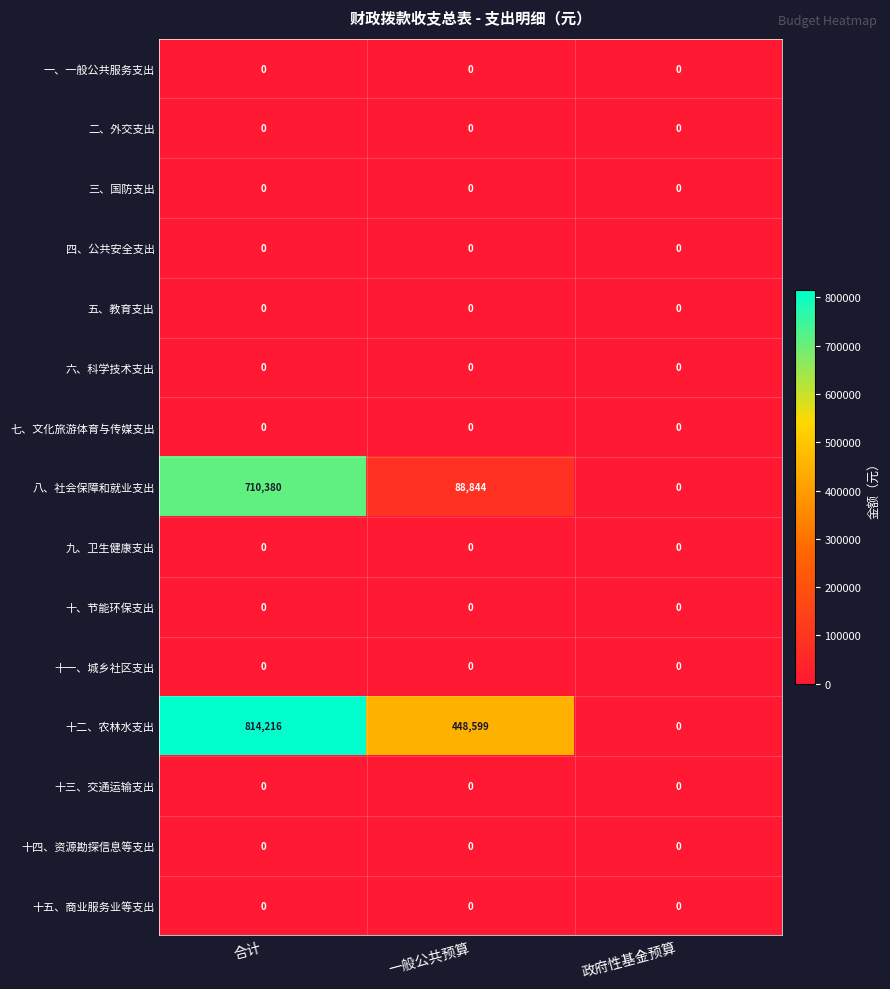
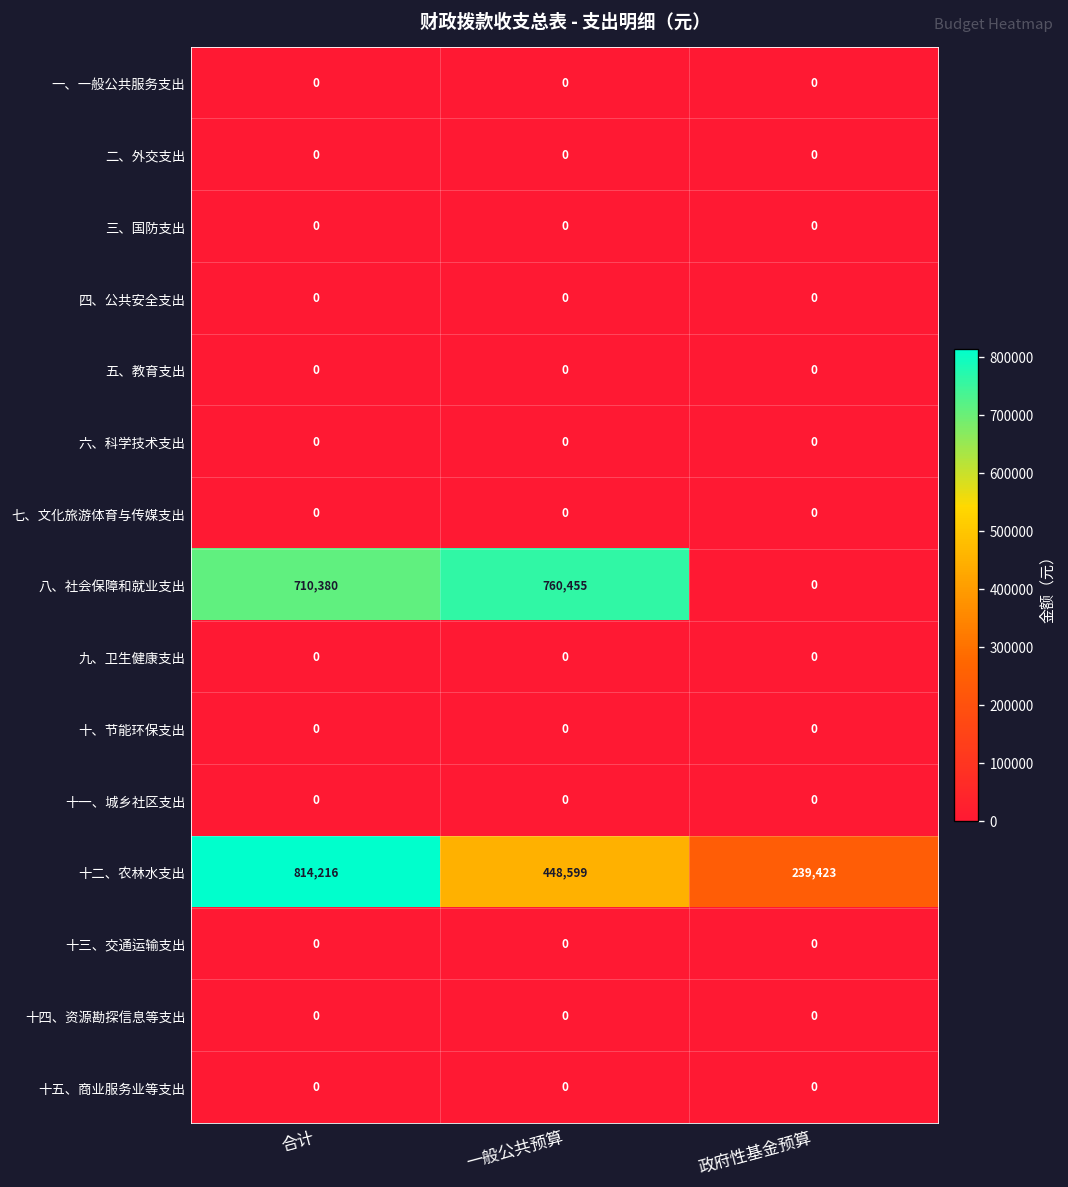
  {
    "一、一般公共服务支出": {
      "合计": "0",
      "一般公共预算": "0",
      "政府性基金预算": "0"
    },
    "二、外交支出": {
      "合计": "0",
      "一般公共预算": "0",
      "政府性基金预算": "0"
    },
    "三、国防支出": {
      "合计": "0",
      "一般公共预算": "0",
      "政府性基金预算": "0"
    },
    "四、公共安全支出": {
      "合计": "0",
      "一般公共预算": "0",
      "政府性基金预算": "0"
    },
    "五、教育支出": {
      "合计": "0",
      "一般公共预算": "0",
      "政府性基金预算": "0"
    },
    "六、科学技术支出": {
      "合计": "0",
      "一般公共预算": "0",
      "政府性基金预算": "0"
    },
    "七、文化旅游体育与传媒支出": {
      "合计": "0",
      "一般公共预算": "0",
      "政府性基金预算": "0"
    },
    "八、社会保障和就业支出": {
      "合计": "710,380",
-     "一般公共预算": "88,844",
+     "一般公共预算": "760,455",
      "政府性基金预算": "0"
    },
    "九、卫生健康支出": {
      "合计": "0",
      "一般公共预算": "0",
      "政府性基金预算": "0"
    },
    "十、节能环保支出": {
      "合计": "0",
      "一般公共预算": "0",
      "政府性基金预算": "0"
    },
    "十一、城乡社区支出": {
      "合计": "0",
      "一般公共预算": "0",
      "政府性基金预算": "0"
    },
    "十二、农林水支出": {
      "合计": "814,216",
      "一般公共预算": "448,599",
-     "政府性基金预算": "0"
+     "政府性基金预算": "239,423"
    },
    "十三、交通运输支出": {
      "合计": "0",
      "一般公共预算": "0",
      "政府性基金预算": "0"
    },
    "十四、资源勘探信息等支出": {
      "合计": "0",
      "一般公共预算": "0",
      "政府性基金预算": "0"
    },
    "十五、商业服务业等支出": {
      "合计": "0",
      "一般公共预算": "0",
      "政府性基金预算": "0"
    }
  }
